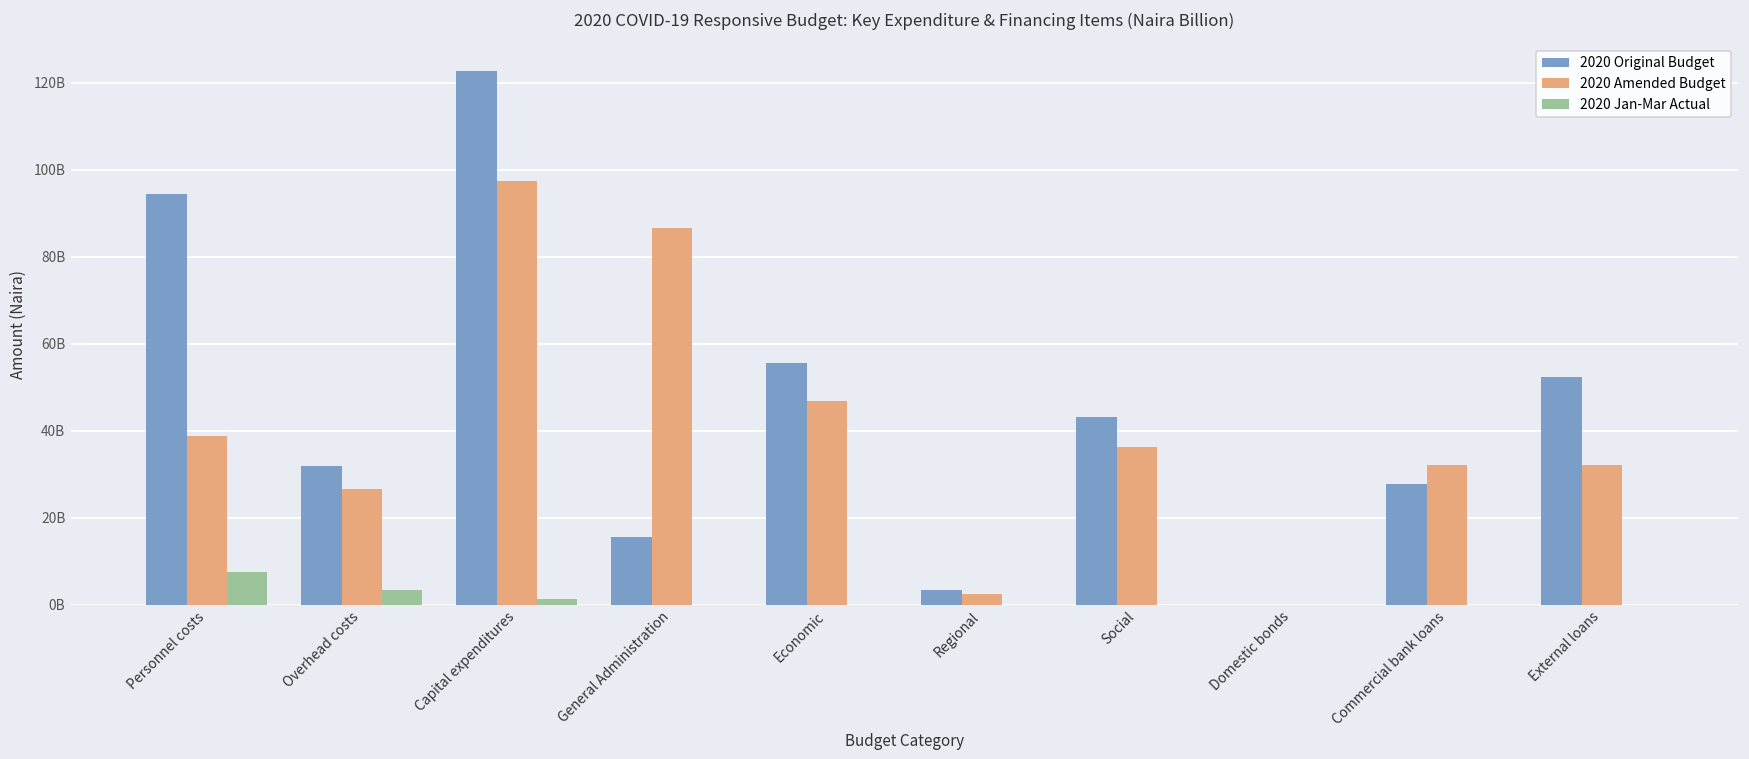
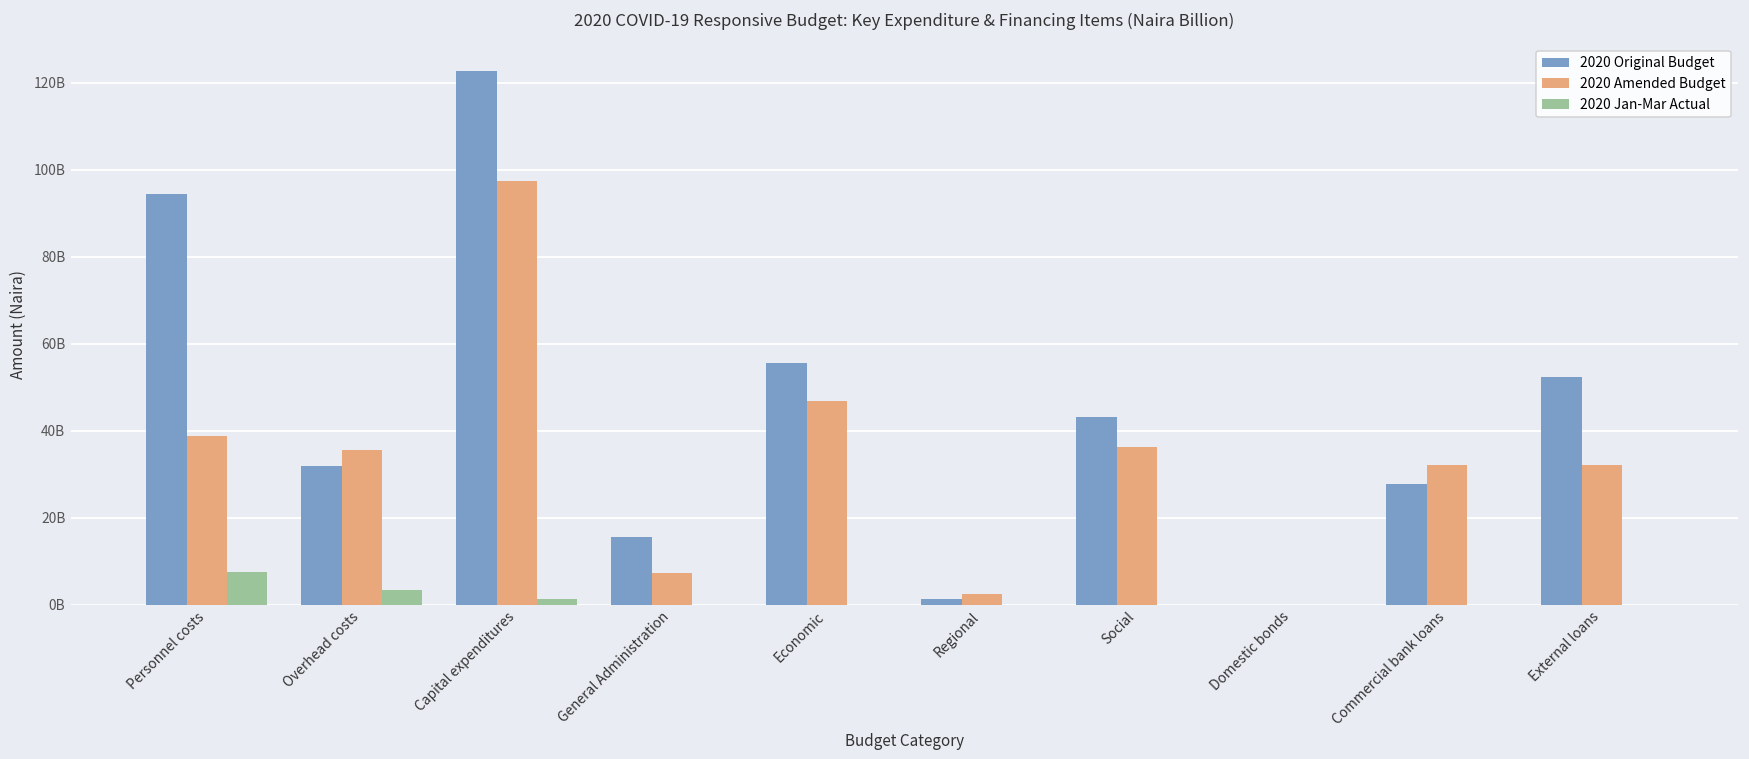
  {
    "2020 Original Budget": {
      "Personnel costs": 94000000000,
      "Overhead costs": 32000000000,
      "Capital expenditures": 123000000000,
      "General Administration": 16000000000,
      "Economic": 55000000000,
-     "Regional": 3000000000,
+     "Regional": 1000000000,
      "Social": 43000000000,
      "Domestic bonds": 0,
      "Commercial bank loans": 28000000000,
      "External loans": 52000000000
    },
    "2020 Amended Budget": {
      "Personnel costs": 39000000000,
-     "Overhead costs": 27000000000,
+     "Overhead costs": 36000000000,
      "Capital expenditures": 98000000000,
-     "General Administration": 87000000000,
+     "General Administration": 7000000000,
      "Economic": 47000000000,
      "Regional": 2000000000,
      "Social": 36000000000,
      "Domestic bonds": 0,
      "Commercial bank loans": 32000000000,
      "External loans": 32000000000
    },
    "2020 Jan-Mar Actual": {
      "Personnel costs": 7000000000,
      "Overhead costs": 3000000000,
      "Capital expenditures": 1000000000,
      "General Administration": 0,
      "Economic": 0,
      "Regional": 0,
      "Social": 0,
      "Domestic bonds": 0,
      "Commercial bank loans": 0,
      "External loans": 0
    }
  }
